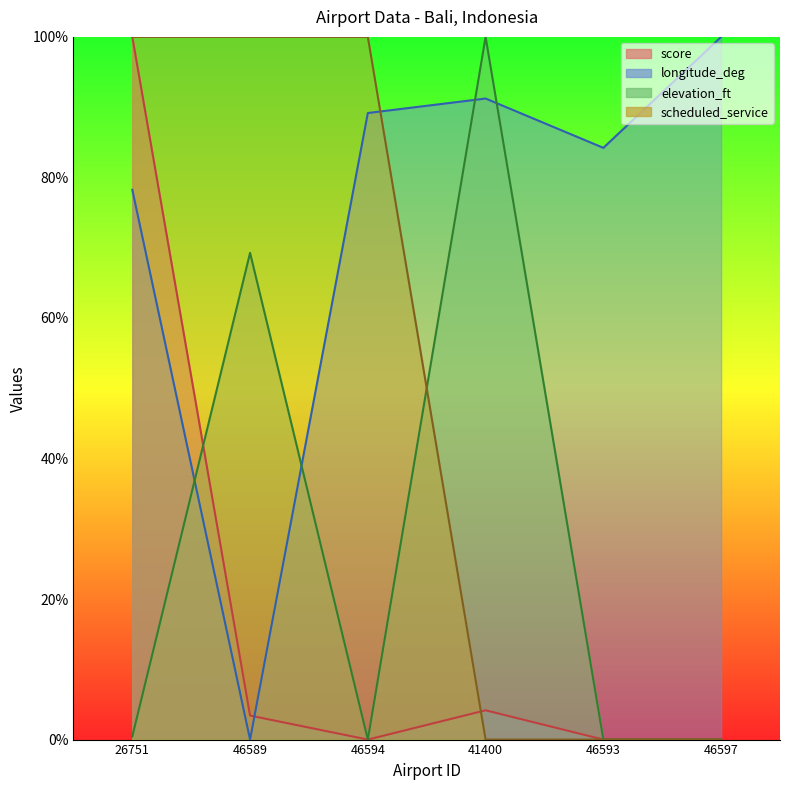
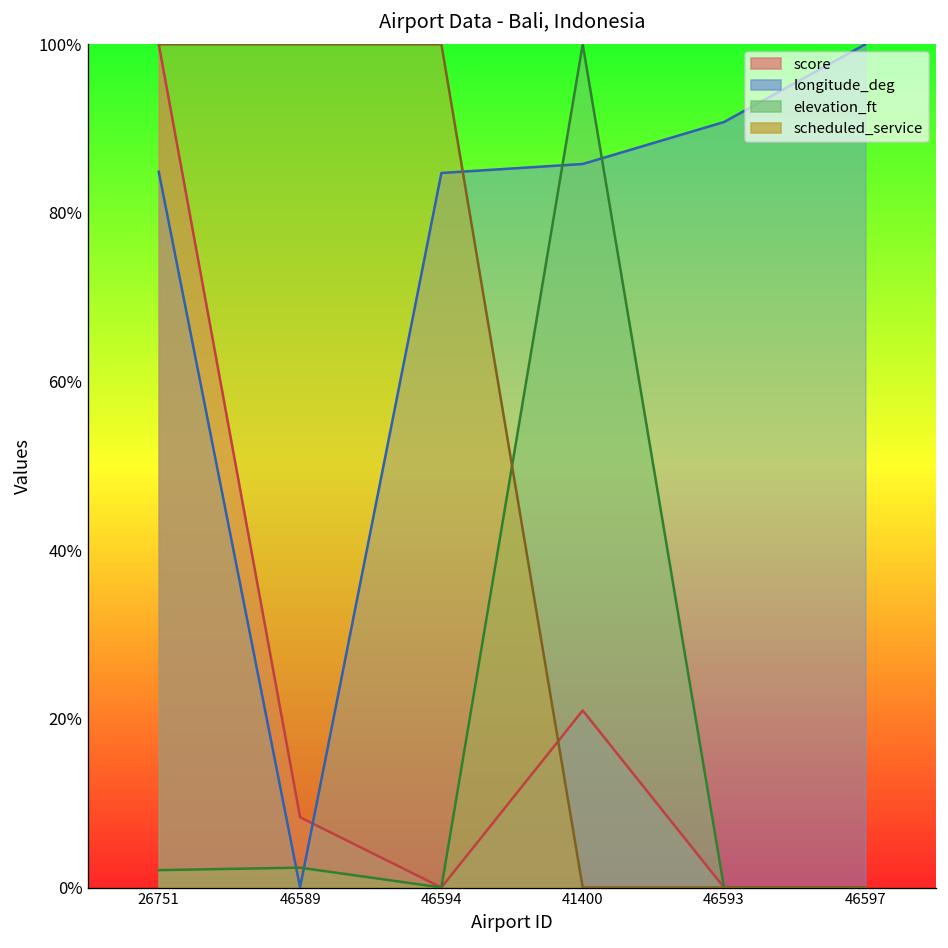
  {
    "score": {
-     "46589": "3%",
-     "41400": "4%"
+     "46589": "8%",
+     "41400": "21%"
    },
    "longitude_deg": {
-     "26751": "78%",
+     "26751": "85%",
      "46589": "0%",
-     "46594": "89%",
-     "41400": "91%",
-     "46593": "84%",
+     "46594": "85%",
+     "41400": "86%",
+     "46593": "91%",
      "46597": "100%"
    },
    "elevation_ft": {
-     "26751": "0%",
-     "46589": "69%",
+     "26751": "2%",
+     "46589": "2%",
      "41400": "100%"
    },
    "scheduled_service": {
      "46589": "100%",
      "46594": "100%",
      "41400": "0%"
    }
  }
